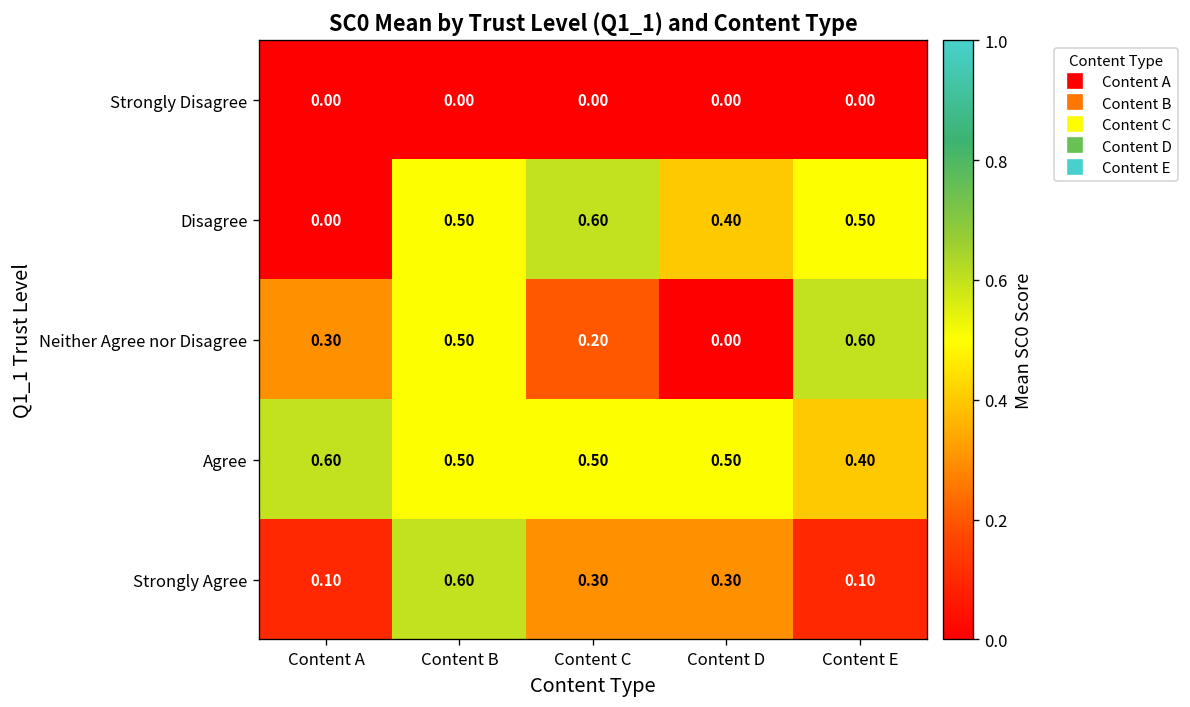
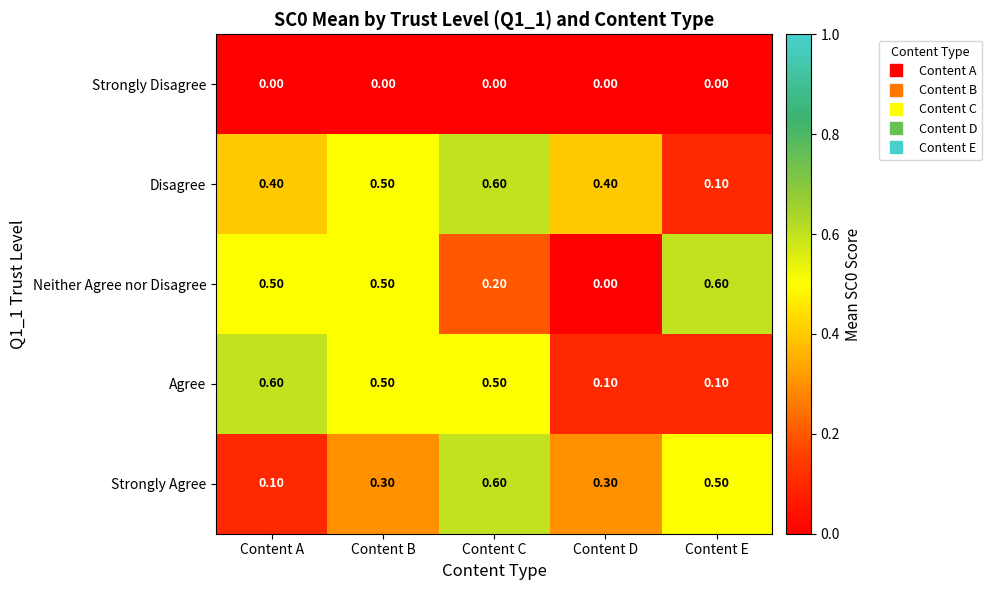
  {
    "Strongly Disagree": {
      "Content A": 0.00,
      "Content B": 0.00,
      "Content C": 0.00,
      "Content D": 0.00,
      "Content E": 0.00
    },
    "Disagree": {
-     "Content A": 0.00,
+     "Content A": 0.40,
      "Content B": 0.50,
      "Content C": 0.60,
      "Content D": 0.40,
-     "Content E": 0.50
+     "Content E": 0.10
    },
    "Neither Agree nor Disagree": {
-     "Content A": 0.30,
+     "Content A": 0.50,
      "Content B": 0.50,
      "Content C": 0.20,
      "Content D": 0.00,
      "Content E": 0.60
    },
    "Agree": {
      "Content A": 0.60,
      "Content B": 0.50,
      "Content C": 0.50,
-     "Content D": 0.50,
-     "Content E": 0.40
+     "Content D": 0.10,
+     "Content E": 0.10
    },
    "Strongly Agree": {
      "Content A": 0.10,
-     "Content B": 0.60,
-     "Content C": 0.30,
+     "Content B": 0.30,
+     "Content C": 0.60,
      "Content D": 0.30,
-     "Content E": 0.10
+     "Content E": 0.50
    }
  }
